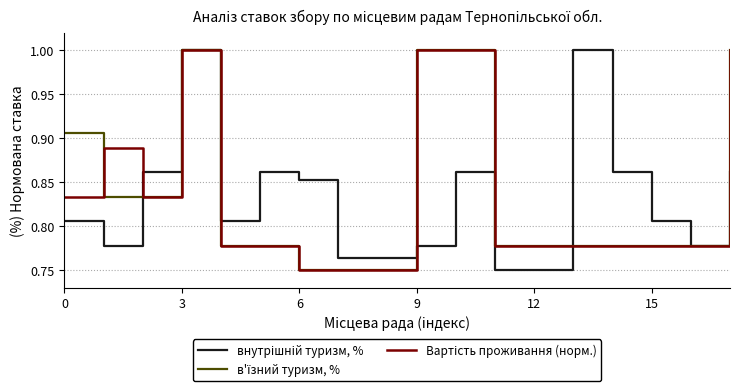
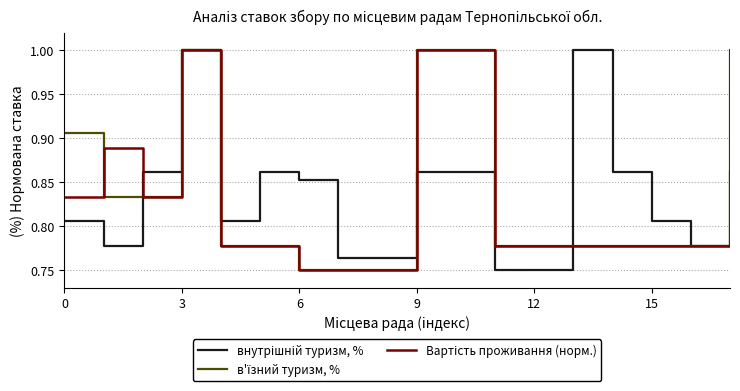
  {
    "внутрішній туризм, %": {
      "0": 0.81,
      "6": 0.85,
-     "9": 0.78,
+     "9": 0.86,
      "12": 0.75,
      "15": 0.81
    },
    "в'їзний туризм, %": {
      "0": 0.91
    }
  }
